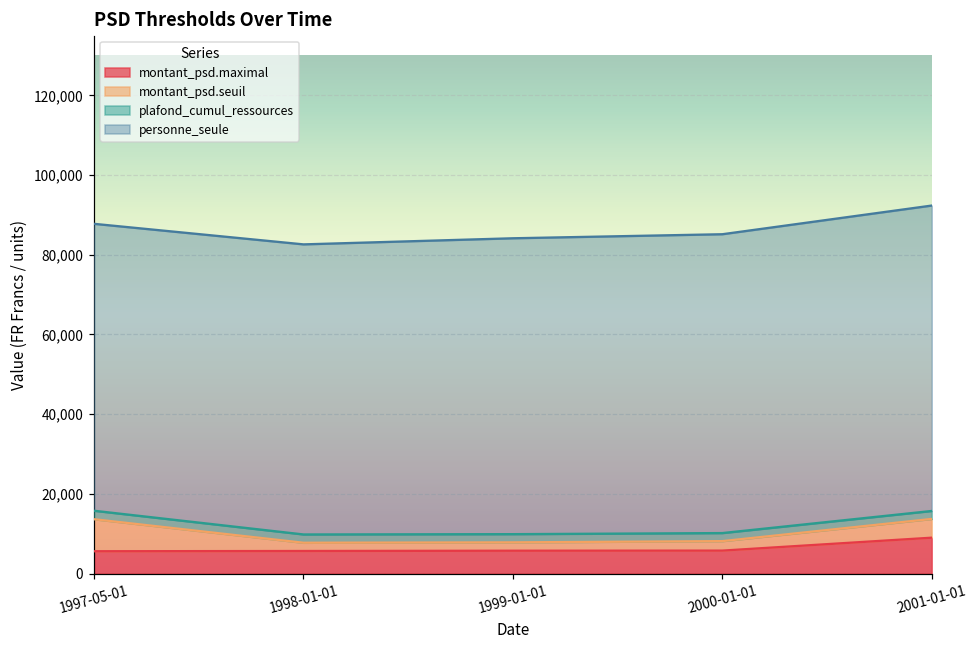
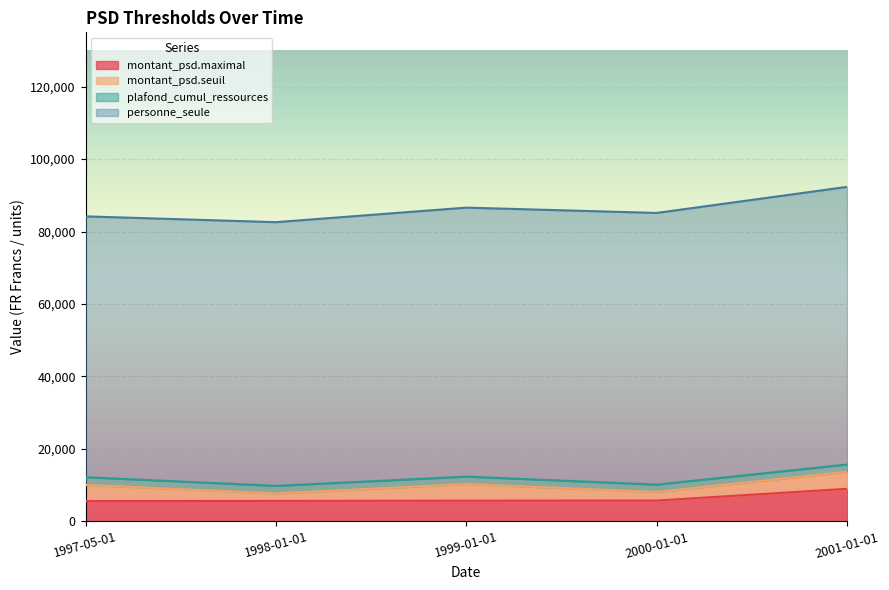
  {
    "montant_psd.maximal": {
      "1997-05-01": "6,000",
      "1998-01-01": "6,000",
      "1999-01-01": "6,000",
      "2000-01-01": "6,000",
      "2001-01-01": "9,000"
    },
    "montant_psd.seuil": {
-     "1997-05-01": "8,000",
+     "1997-05-01": "4,000",
      "1998-01-01": "2,000",
-     "1999-01-01": "2,000",
+     "1999-01-01": "5,000",
      "2000-01-01": "2,000",
      "2001-01-01": "5,000"
    }
  }
